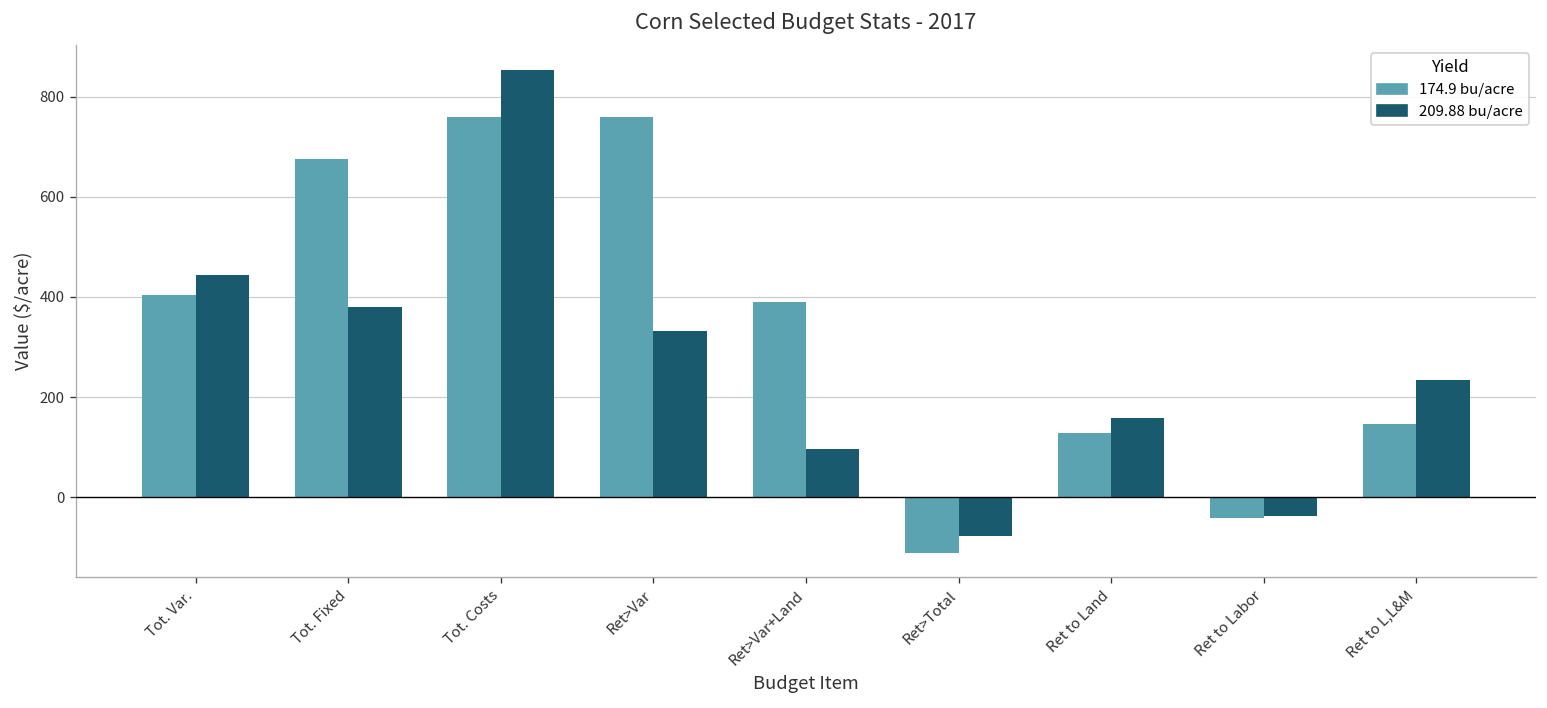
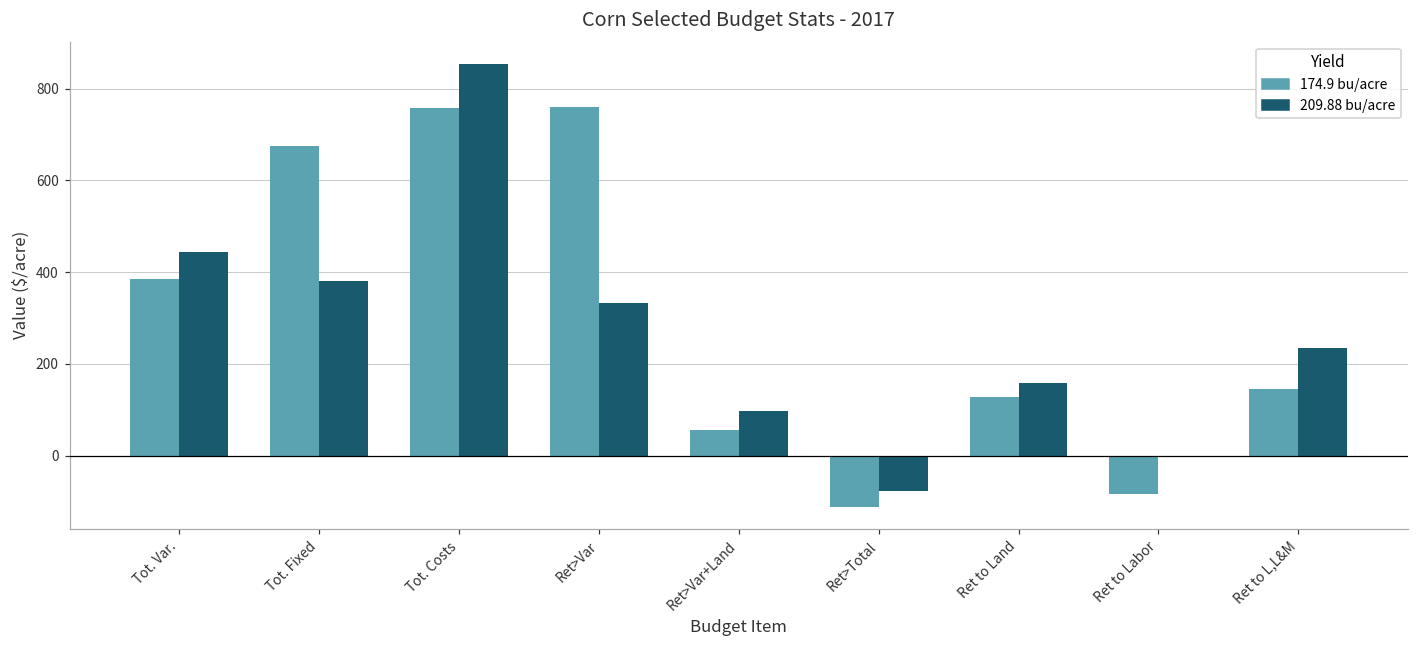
  {
    "174.9 bu/acre": {
-     "Tot. Var.": 400,
+     "Tot. Var.": 380,
      "Tot. Fixed": 680,
      "Tot. Costs": 760,
      "Ret>Var": 760,
-     "Ret>Var+Land": 390,
+     "Ret>Var+Land": 60,
      "Ret>Total": -110,
      "Ret to Land": 130,
-     "Ret to Labor": -40,
+     "Ret to Labor": -80,
      "Ret to L,L&M": 150
    },
    "209.88 bu/acre": {
      "Tot. Var.": 440,
      "Tot. Fixed": 380,
      "Tot. Costs": 850,
      "Ret>Var": 330,
      "Ret>Var+Land": 100,
      "Ret>Total": -80,
      "Ret to Land": 160,
-     "Ret to Labor": -40,
+     "Ret to Labor": 0,
      "Ret to L,L&M": 230
    }
  }
